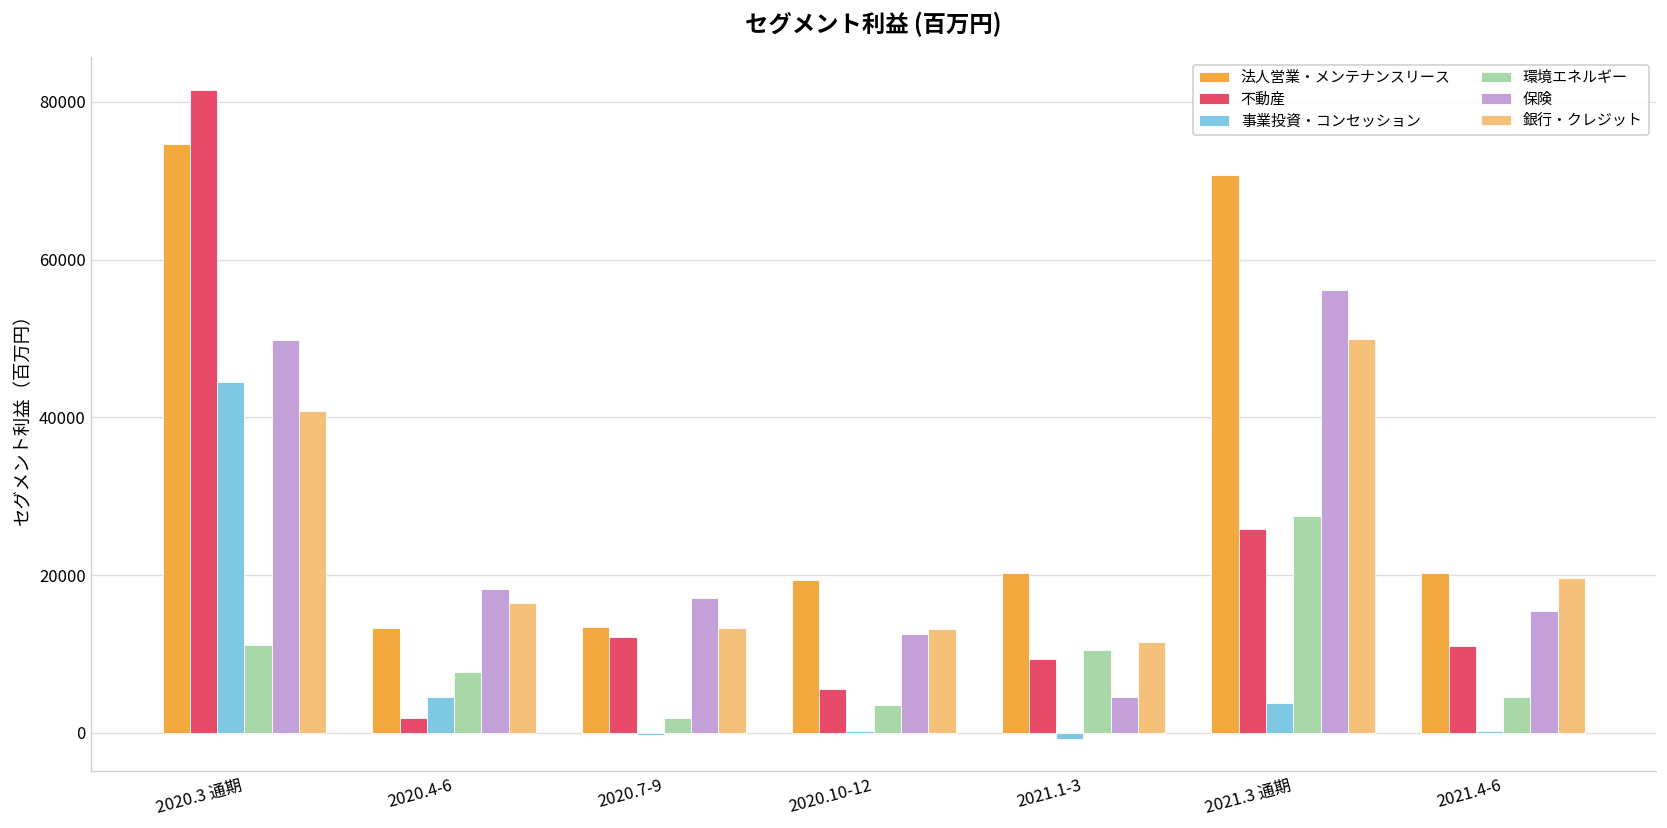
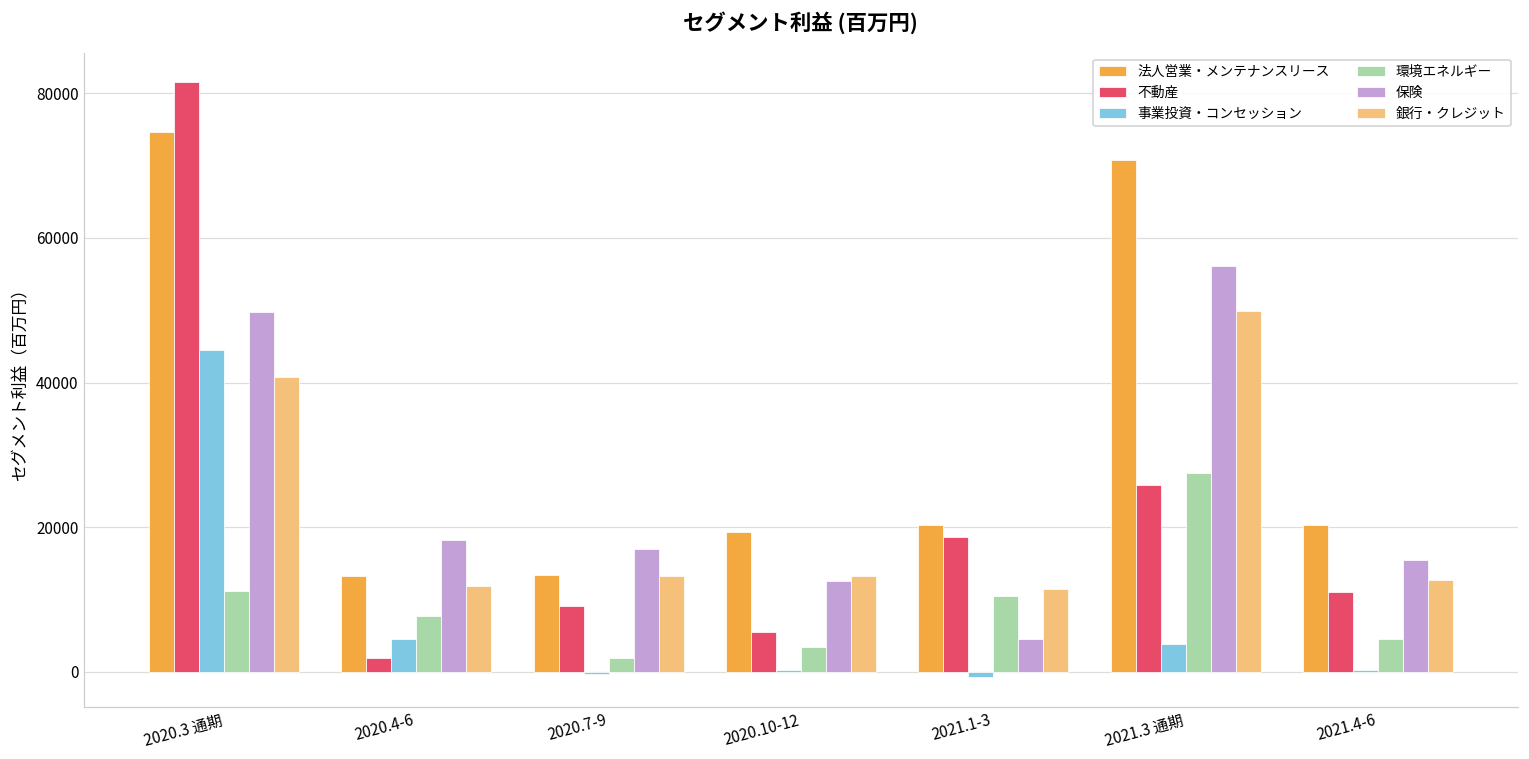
  {
    "法人営業・メンテナンスリース": {
      "2020.3 通期": 75000,
      "2020.4-6": 13000,
      "2020.7-9": 13000,
      "2020.10-12": 19000,
      "2021.1-3": 20000,
      "2021.3 通期": 71000,
      "2021.4-6": 20000
    },
    "不動産": {
      "2020.3 通期": 82000,
      "2020.4-6": 2000,
-     "2020.7-9": 12000,
+     "2020.7-9": 9000,
      "2020.10-12": 6000,
-     "2021.1-3": 9000,
+     "2021.1-3": 19000,
      "2021.3 通期": 26000,
      "2021.4-6": 11000
    },
    "事業投資・コンセッション": {
      "2020.3 通期": 45000,
      "2020.4-6": 5000,
      "2021.1-3": -1000,
      "2021.3 通期": 4000
    },
    "環境エネルギー": {
      "2020.3 通期": 11000,
      "2020.4-6": 8000,
      "2020.7-9": 2000,
      "2020.10-12": 3000,
      "2021.1-3": 10000,
      "2021.3 通期": 28000,
      "2021.4-6": 4000
    },
    "保険": {
      "2020.3 通期": 50000,
      "2020.4-6": 18000,
      "2020.7-9": 17000,
      "2020.10-12": 13000,
      "2021.1-3": 5000,
      "2021.3 通期": 56000,
      "2021.4-6": 15000
    },
    "銀行・クレジット": {
      "2020.3 通期": 41000,
-     "2020.4-6": 16000,
+     "2020.4-6": 12000,
      "2020.7-9": 13000,
      "2020.10-12": 13000,
      "2021.1-3": 12000,
      "2021.3 通期": 50000,
-     "2021.4-6": 20000
+     "2021.4-6": 13000
    }
  }
